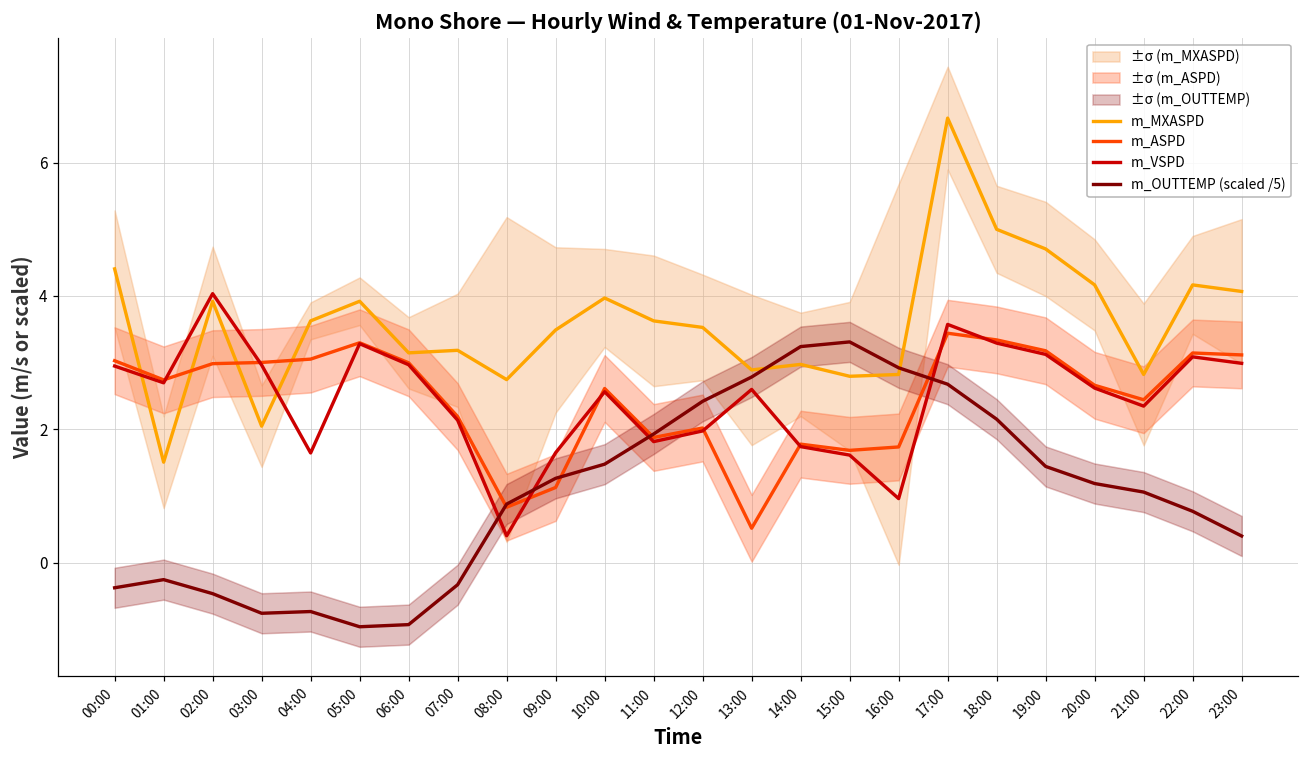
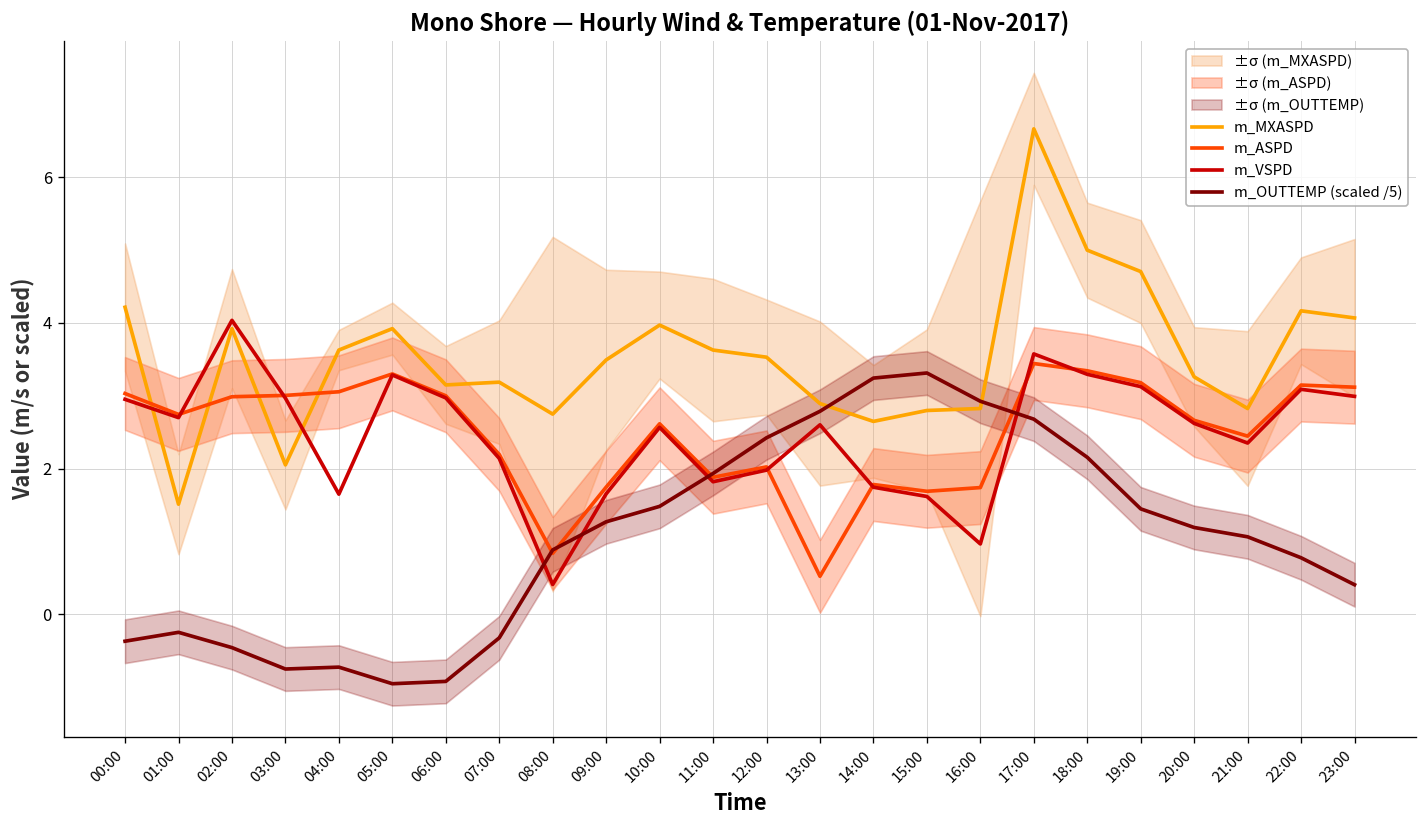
  {
    "m_MXASPD": {
-     "00:00": 4.4,
+     "00:00": 4.2,
      "01:00": 1.5,
      "02:00": 3.9,
      "03:00": 2.1,
      "04:00": 3.6,
      "05:00": 3.9,
      "06:00": 3.1,
      "07:00": 3.2,
      "08:00": 2.7,
      "09:00": 3.5,
      "10:00": 4.0,
      "11:00": 3.6,
      "12:00": 3.5,
      "13:00": 2.9,
-     "14:00": 3.0,
+     "14:00": 2.6,
      "15:00": 2.8,
      "16:00": 2.8,
      "17:00": 6.7,
      "18:00": 5.0,
      "19:00": 4.7,
-     "20:00": 4.2,
+     "20:00": 3.3,
      "21:00": 2.8,
      "22:00": 4.2,
      "23:00": 4.1
    },
    "m_ASPD": {
      "00:00": 3.0,
      "01:00": 2.7,
      "02:00": 3.0,
      "04:00": 3.1,
      "07:00": 2.2,
      "08:00": 0.8,
-     "09:00": 1.1,
+     "09:00": 1.7,
      "10:00": 2.6,
      "11:00": 1.9,
      "12:00": 2.0,
      "13:00": 0.5,
      "15:00": 1.7,
      "16:00": 1.7,
      "17:00": 3.4,
      "18:00": 3.3,
      "19:00": 3.2,
      "21:00": 2.4,
      "22:00": 3.1,
      "23:00": 3.1
    },
    "m_VSPD": {
      "00:00": 3.0,
      "01:00": 2.7,
      "02:00": 4.0,
      "04:00": 1.6,
      "07:00": 2.1,
      "08:00": 0.4,
      "10:00": 2.6,
      "11:00": 1.8,
      "12:00": 2.0,
      "13:00": 2.6,
      "15:00": 1.6,
      "16:00": 1.0,
      "17:00": 3.6,
      "18:00": 3.3,
      "19:00": 3.1,
      "21:00": 2.4,
      "22:00": 3.1,
      "23:00": 3.0
    }
  }
